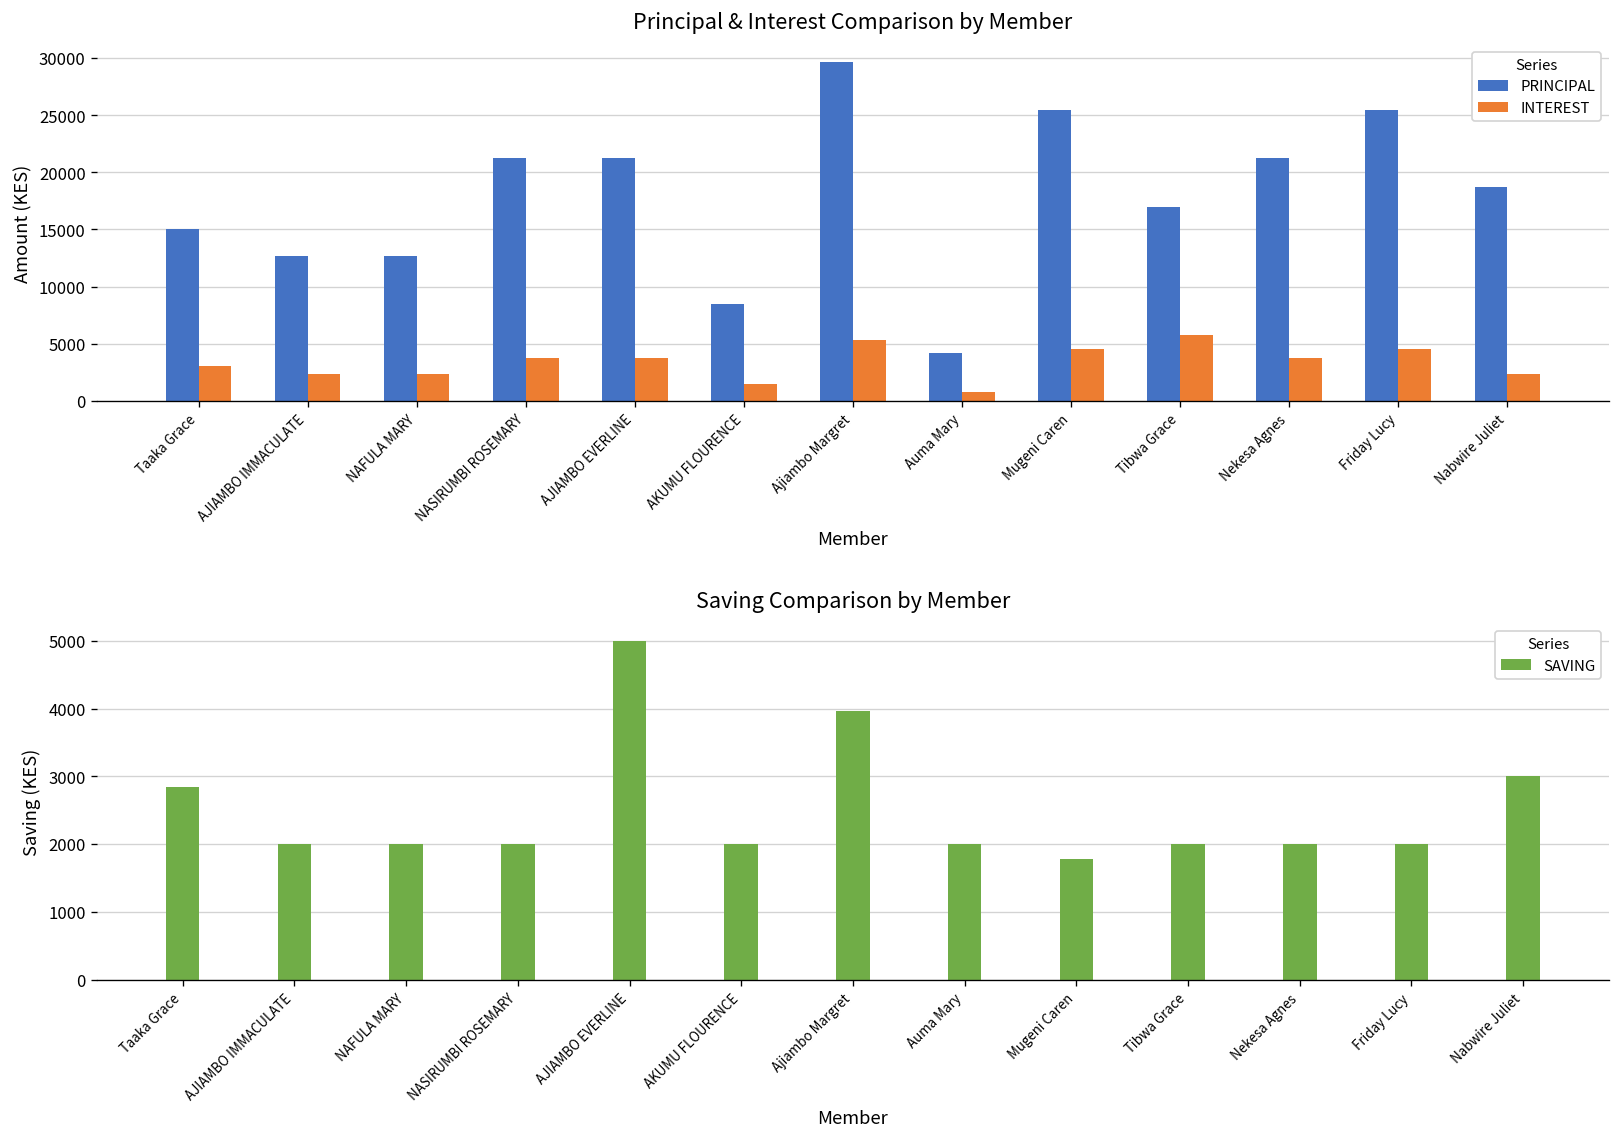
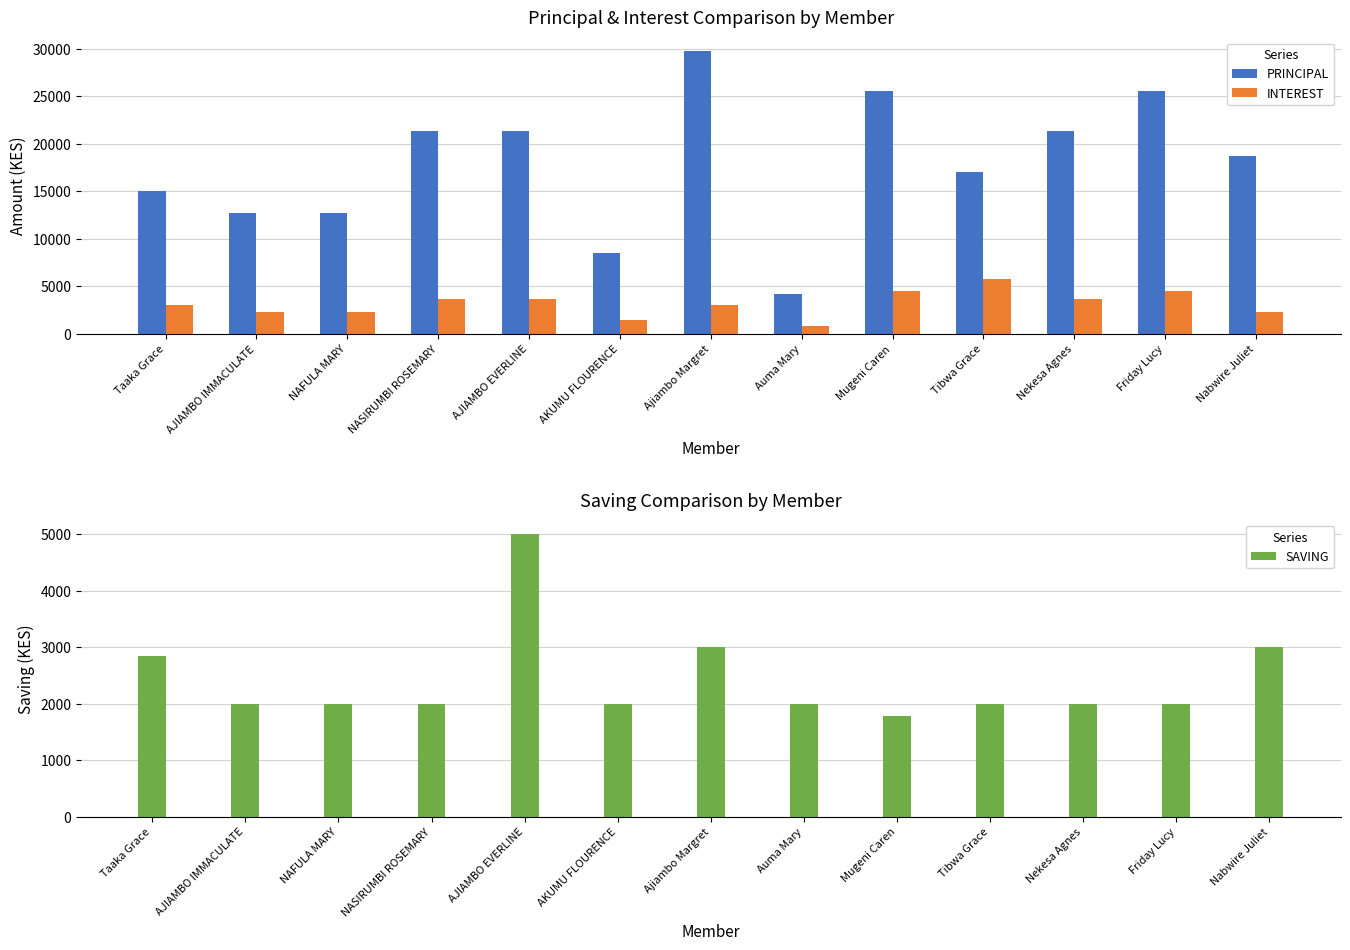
  {
    "Principal & Interest Comparison by Member": {
      "PRINCIPAL": {
        "Taaka Grace": 15000,
        "AJIAMBO IMMACULATE": 13000,
        "NAFULA MARY": 13000,
        "NASIRUMBI ROSEMARY": 21000,
        "AJIAMBO EVERLINE": 21000,
        "AKUMU FLOURENCE": 9000,
        "Ajiambo Margret": 30000,
        "Auma Mary": 4000,
        "Mugeni Caren": 26000,
        "Tibwa Grace": 17000,
        "Nekesa Agnes": 21000,
        "Friday Lucy": 26000,
        "Nabwire Juliet": 19000
      },
      "INTEREST": {
        "Taaka Grace": 3000,
        "AJIAMBO IMMACULATE": 2000,
        "NAFULA MARY": 2000,
        "NASIRUMBI ROSEMARY": 4000,
        "AJIAMBO EVERLINE": 4000,
        "AKUMU FLOURENCE": 2000,
-       "Ajiambo Margret": 5000,
+       "Ajiambo Margret": 3000,
        "Auma Mary": 1000,
        "Mugeni Caren": 5000,
        "Tibwa Grace": 6000,
        "Nekesa Agnes": 4000,
        "Friday Lucy": 5000,
        "Nabwire Juliet": 2000
      }
    },
    "Saving Comparison by Member": {
      "Taaka Grace": 2800,
      "AJIAMBO IMMACULATE": 2000,
      "NAFULA MARY": 2000,
      "NASIRUMBI ROSEMARY": 2000,
      "AJIAMBO EVERLINE": 5000,
      "AKUMU FLOURENCE": 2000,
-     "Ajiambo Margret": 4000,
+     "Ajiambo Margret": 3000,
      "Auma Mary": 2000,
      "Mugeni Caren": 1800,
      "Tibwa Grace": 2000,
      "Nekesa Agnes": 2000,
      "Friday Lucy": 2000,
      "Nabwire Juliet": 3000
    }
  }
